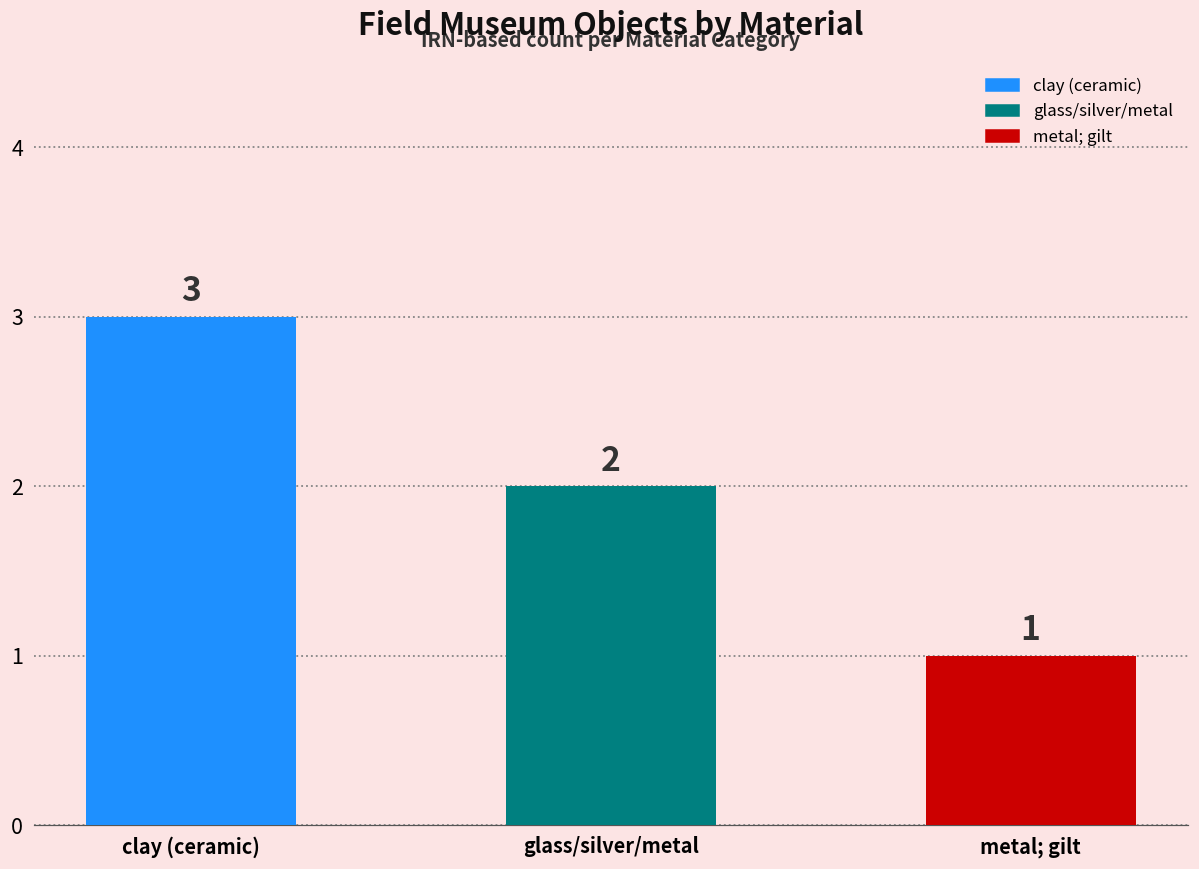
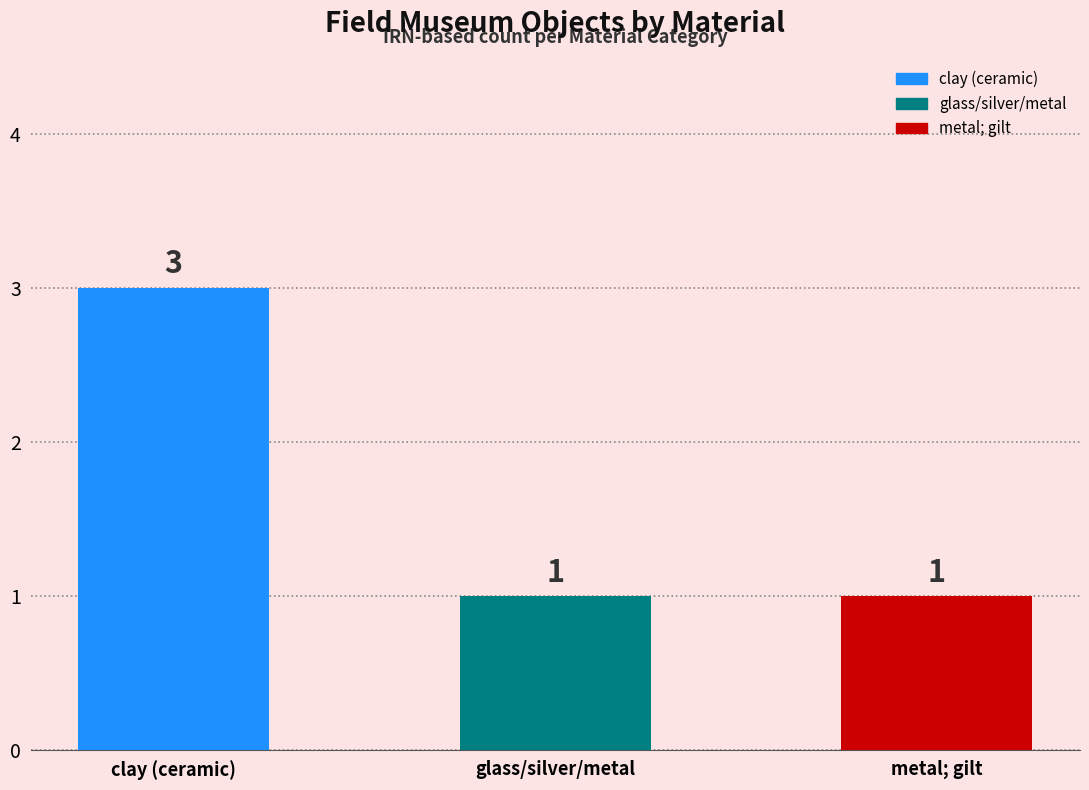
  {
    "clay (ceramic)": 3,
-   "glass/silver/metal": 2,
+   "glass/silver/metal": 1,
    "metal; gilt": 1
  }
